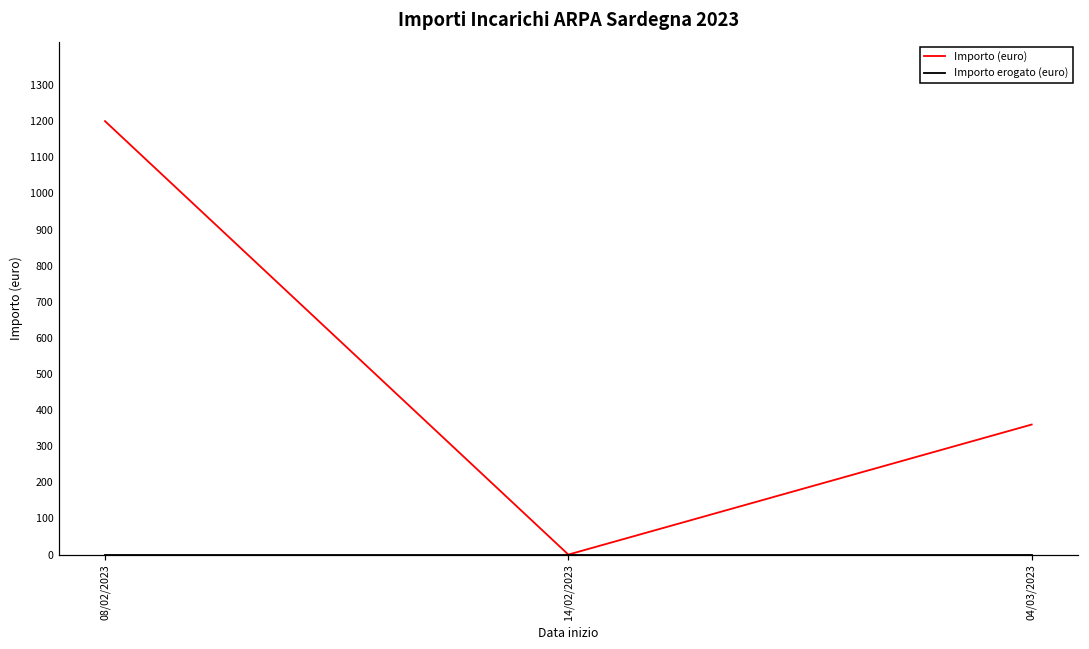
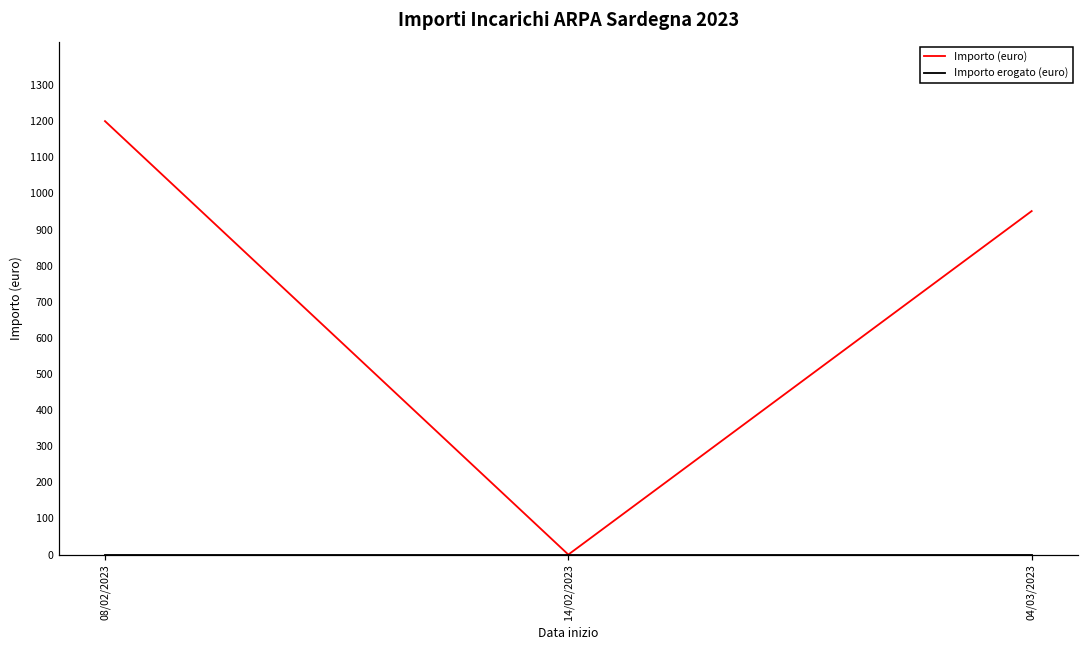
  {
    "Importo (euro)": {
      "08/02/2023": 1200,
-     "04/03/2023": 360
+     "04/03/2023": 950
    },
    "Importo erogato (euro)": {
      "08/02/2023": 0,
      "04/03/2023": 0
    }
  }
